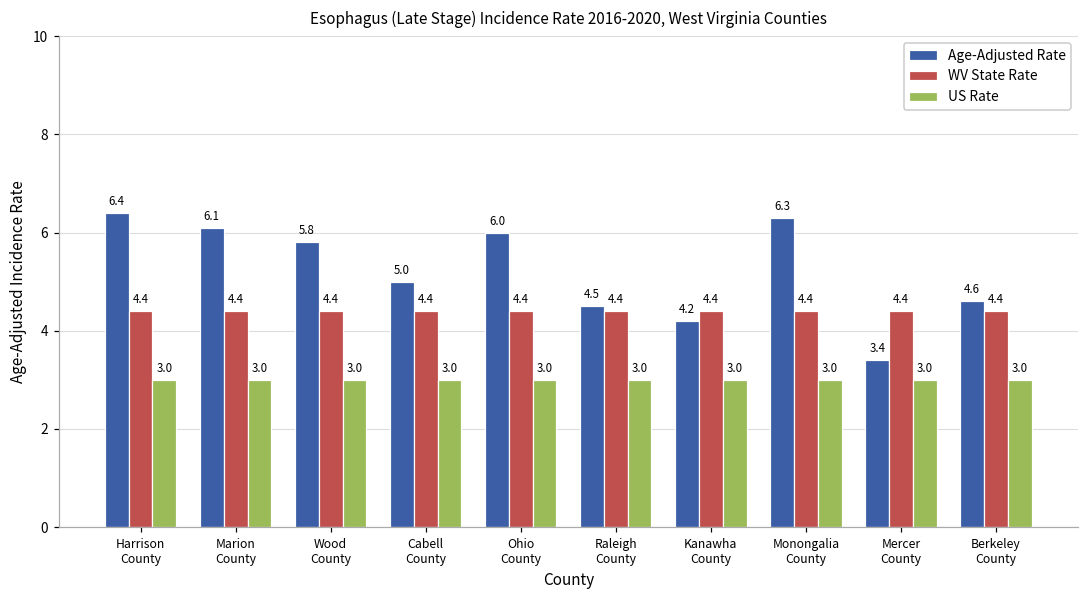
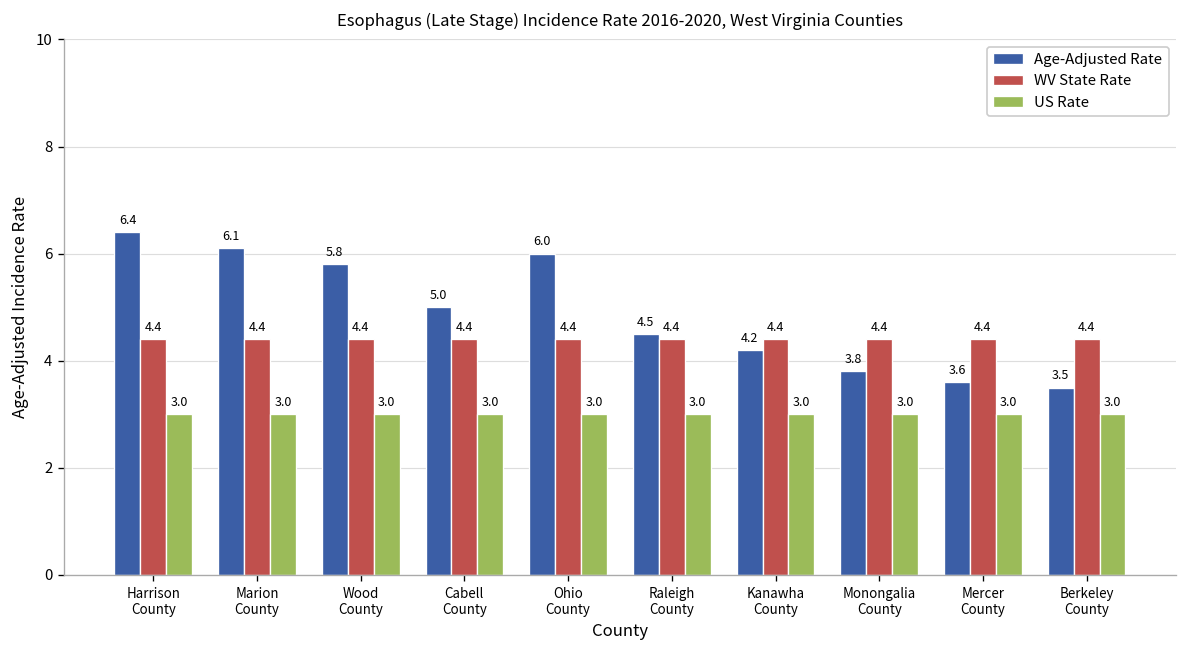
  {
    "Age-Adjusted Rate": {
      "Harrison County": 6.4,
      "Marion County": 6.1,
      "Wood County": 5.8,
      "Cabell County": 5.0,
      "Ohio County": 6.0,
      "Raleigh County": 4.5,
      "Kanawha County": 4.2,
-     "Monongalia County": 6.3,
-     "Mercer County": 3.4,
-     "Berkeley County": 4.6
+     "Monongalia County": 3.8,
+     "Mercer County": 3.6,
+     "Berkeley County": 3.5
    },
    "WV State Rate": {
      "Harrison County": 4.4,
      "Marion County": 4.4,
      "Wood County": 4.4,
      "Cabell County": 4.4,
      "Ohio County": 4.4,
      "Raleigh County": 4.4,
      "Kanawha County": 4.4,
      "Monongalia County": 4.4,
      "Mercer County": 4.4,
      "Berkeley County": 4.4
    },
    "US Rate": {
      "Harrison County": 3.0,
      "Marion County": 3.0,
      "Wood County": 3.0,
      "Cabell County": 3.0,
      "Ohio County": 3.0,
      "Raleigh County": 3.0,
      "Kanawha County": 3.0,
      "Monongalia County": 3.0,
      "Mercer County": 3.0,
      "Berkeley County": 3.0
    }
  }
